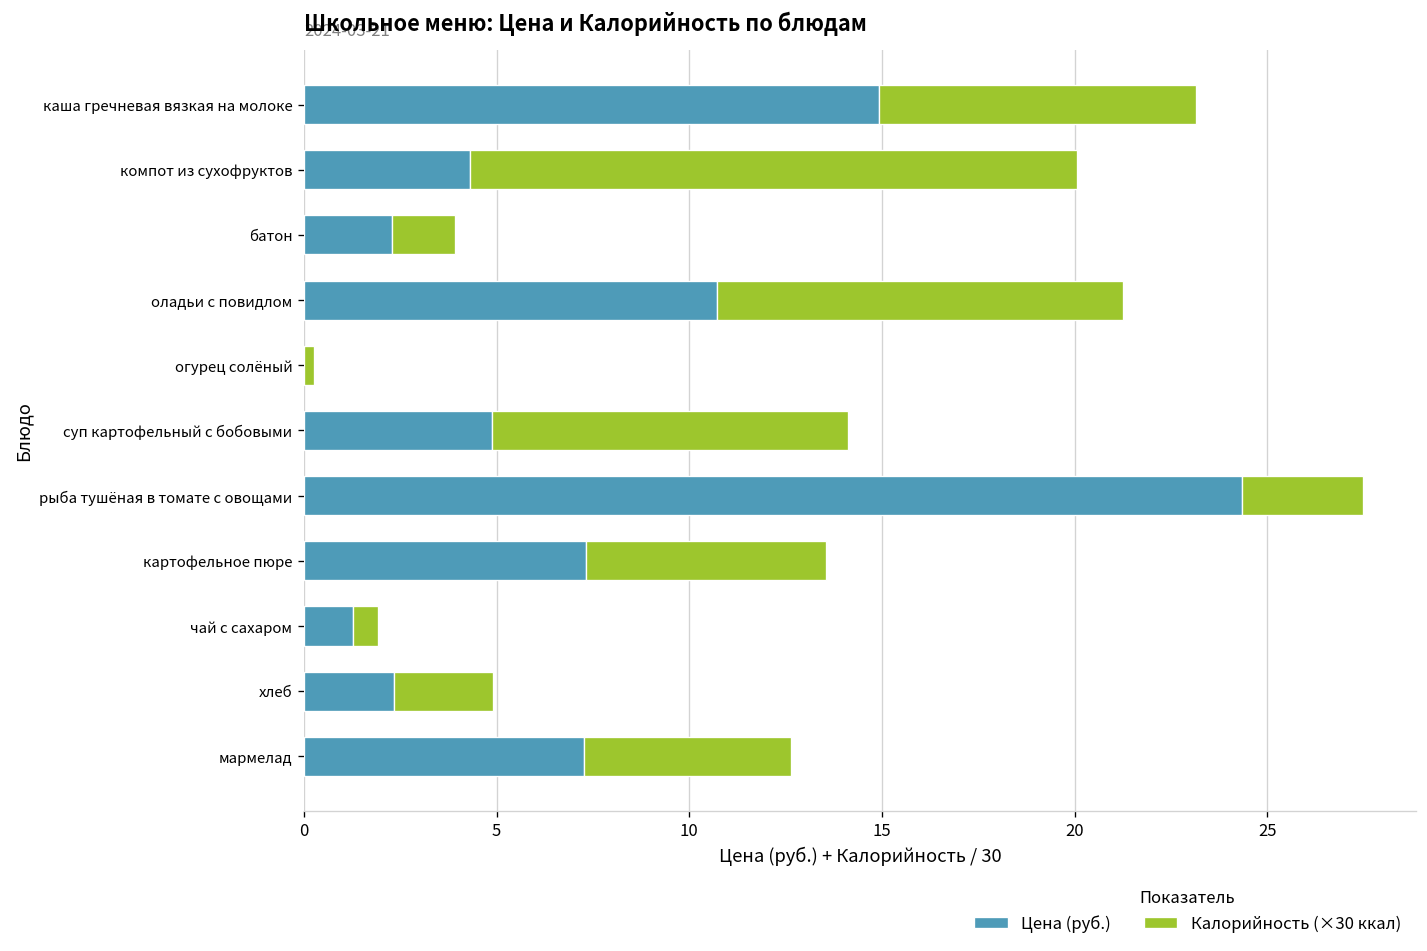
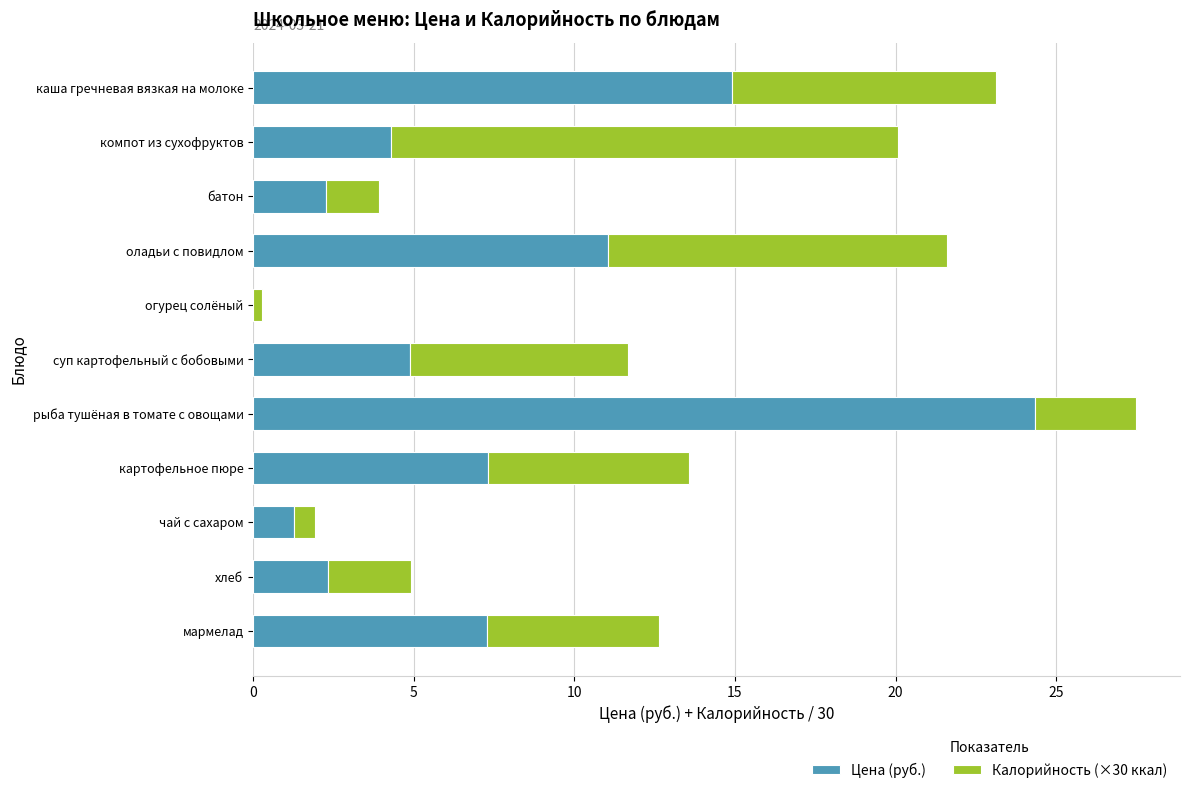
  {
    "Цена (руб.)": {
      "каша гречневая вязкая на молоке": 14.9,
      "компот из сухофруктов": 4.3,
      "батон": 2.3,
-     "оладьи с повидлом": 10.7,
+     "оладьи с повидлом": 11.1,
      "огурец солёный": 0.0,
      "суп картофельный с бобовыми": 4.9,
      "рыба тушёная в томате с овощами": 24.4,
      "картофельное пюре": 7.3,
      "чай с сахаром": 1.3,
      "хлеб": 2.3,
      "мармелад": 7.3
    },
    "Калорийность (×30 ккал)": {
      "каша гречневая вязкая на молоке": 8.2,
      "компот из сухофруктов": 15.8,
      "батон": 1.6,
      "оладьи с повидлом": 10.5,
      "огурец солёный": 0.3,
-     "суп картофельный с бобовыми": 9.2,
+     "суп картофельный с бобовыми": 6.8,
      "рыба тушёная в томате с овощами": 3.1,
      "картофельное пюре": 6.2,
      "чай с сахаром": 0.6,
      "хлеб": 2.6,
      "мармелад": 5.4
    }
  }
